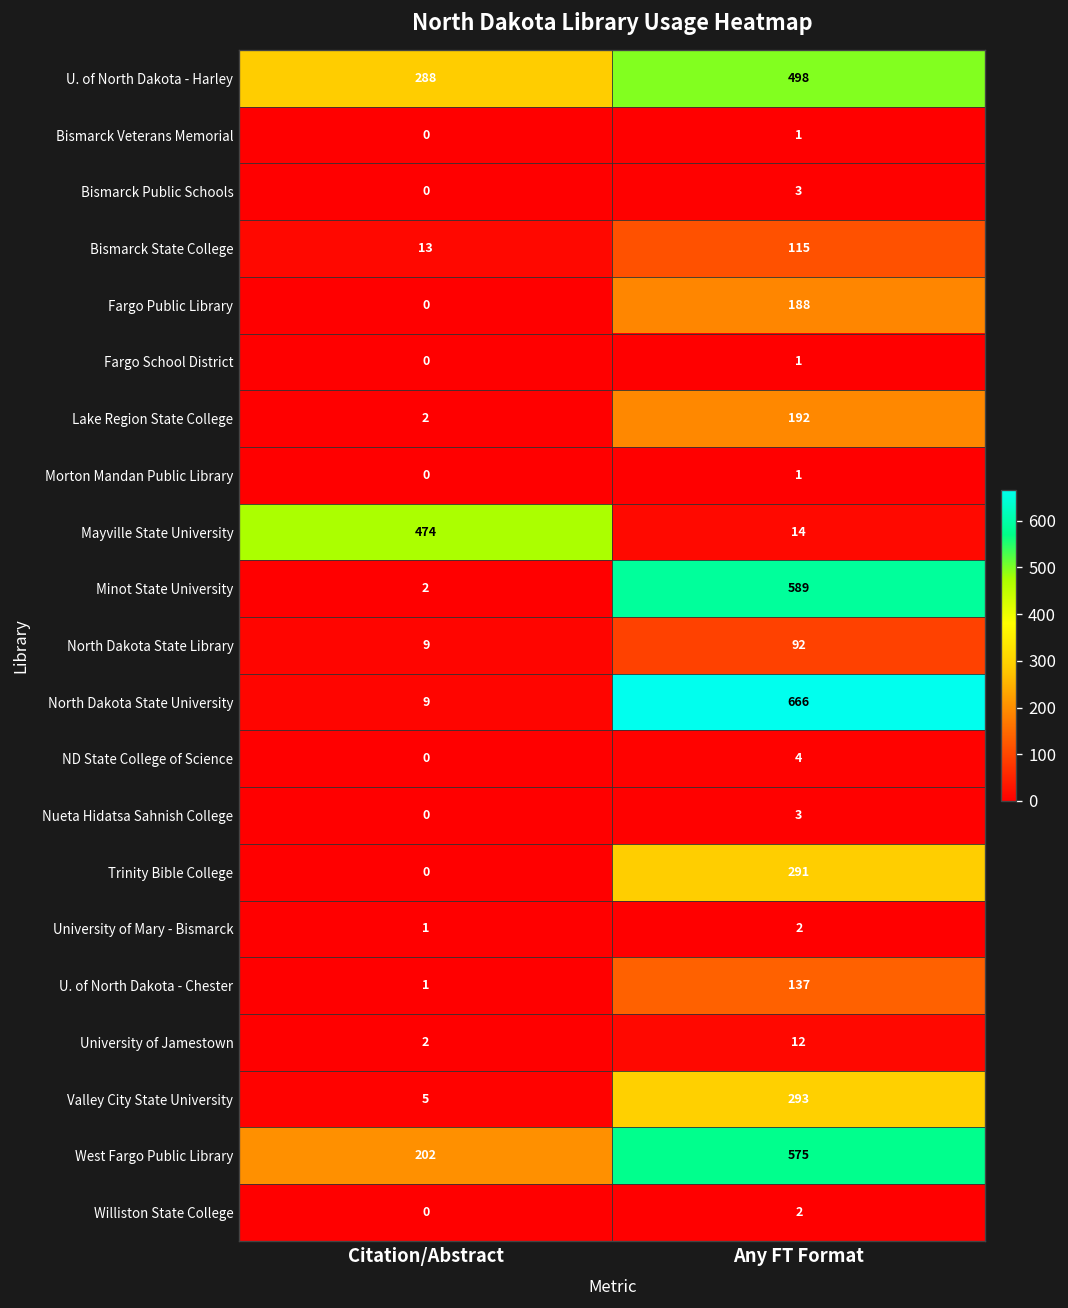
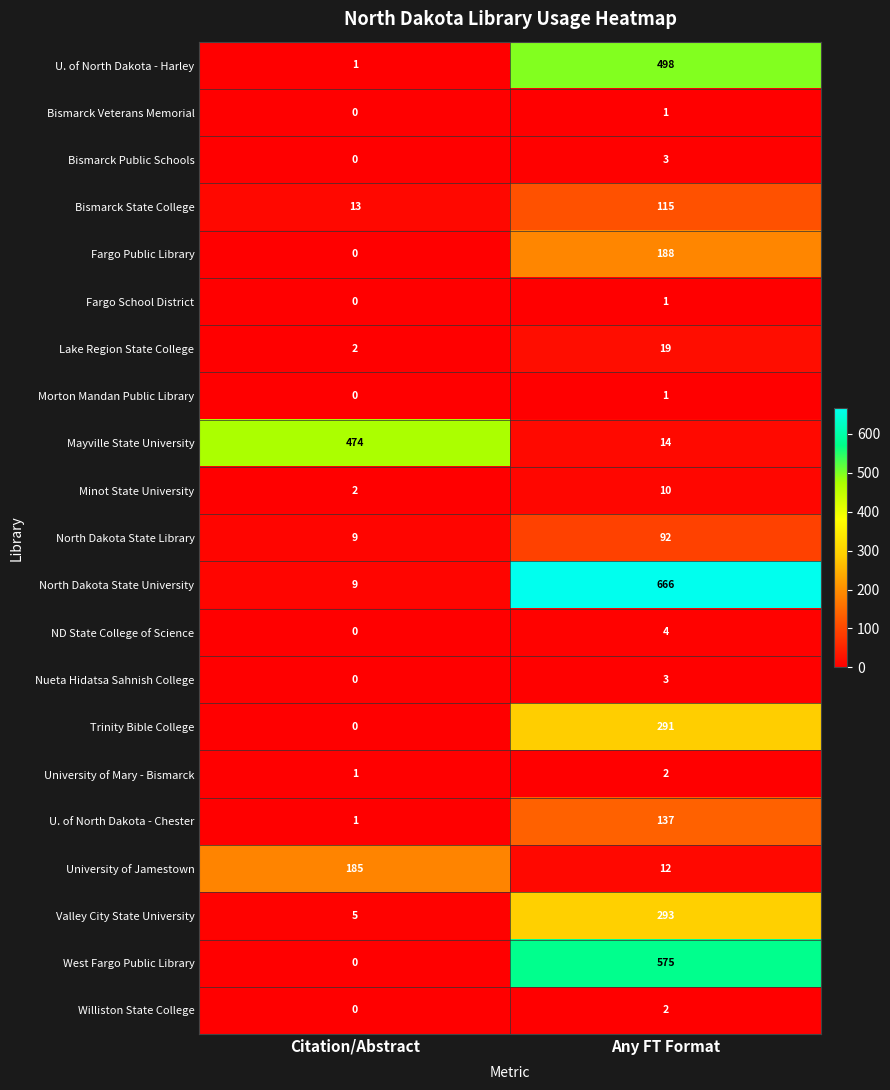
  {
    "U. of North Dakota - Harley": {
-     "Citation/Abstract": 288,
+     "Citation/Abstract": 1,
      "Any FT Format": 498
    },
    "Bismarck Veterans Memorial": {
      "Citation/Abstract": 0,
      "Any FT Format": 1
    },
    "Bismarck Public Schools": {
      "Citation/Abstract": 0,
      "Any FT Format": 3
    },
    "Bismarck State College": {
      "Citation/Abstract": 13,
      "Any FT Format": 115
    },
    "Fargo Public Library": {
      "Citation/Abstract": 0,
      "Any FT Format": 188
    },
    "Fargo School District": {
      "Citation/Abstract": 0,
      "Any FT Format": 1
    },
    "Lake Region State College": {
      "Citation/Abstract": 2,
-     "Any FT Format": 192
+     "Any FT Format": 19
    },
    "Morton Mandan Public Library": {
      "Citation/Abstract": 0,
      "Any FT Format": 1
    },
    "Mayville State University": {
      "Citation/Abstract": 474,
      "Any FT Format": 14
    },
    "Minot State University": {
      "Citation/Abstract": 2,
-     "Any FT Format": 589
+     "Any FT Format": 10
    },
    "North Dakota State Library": {
      "Citation/Abstract": 9,
      "Any FT Format": 92
    },
    "North Dakota State University": {
      "Citation/Abstract": 9,
      "Any FT Format": 666
    },
    "ND State College of Science": {
      "Citation/Abstract": 0,
      "Any FT Format": 4
    },
    "Nueta Hidatsa Sahnish College": {
      "Citation/Abstract": 0,
      "Any FT Format": 3
    },
    "Trinity Bible College": {
      "Citation/Abstract": 0,
      "Any FT Format": 291
    },
    "University of Mary - Bismarck": {
      "Citation/Abstract": 1,
      "Any FT Format": 2
    },
    "U. of North Dakota - Chester": {
      "Citation/Abstract": 1,
      "Any FT Format": 137
    },
    "University of Jamestown": {
-     "Citation/Abstract": 2,
+     "Citation/Abstract": 185,
      "Any FT Format": 12
    },
    "Valley City State University": {
      "Citation/Abstract": 5,
      "Any FT Format": 293
    },
    "West Fargo Public Library": {
-     "Citation/Abstract": 202,
+     "Citation/Abstract": 0,
      "Any FT Format": 575
    },
    "Williston State College": {
      "Citation/Abstract": 0,
      "Any FT Format": 2
    }
  }
